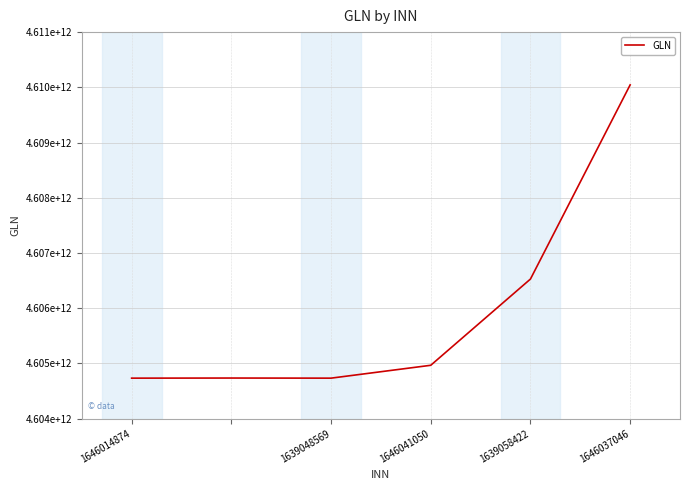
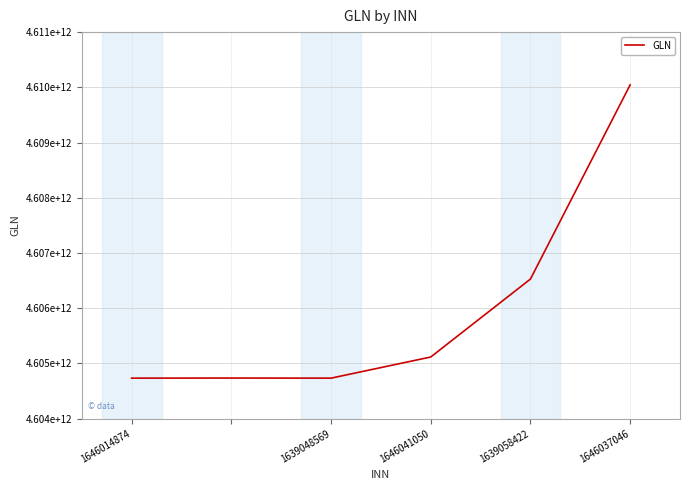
  {
    "1646014874": 4604700000000,
    "1639048569": 4604700000000,
-   "1646041050": 4605000000000,
+   "1646041050": 4605100000000,
    "1639058422": 4606500000000,
    "1646037046": 4610000000000
  }
